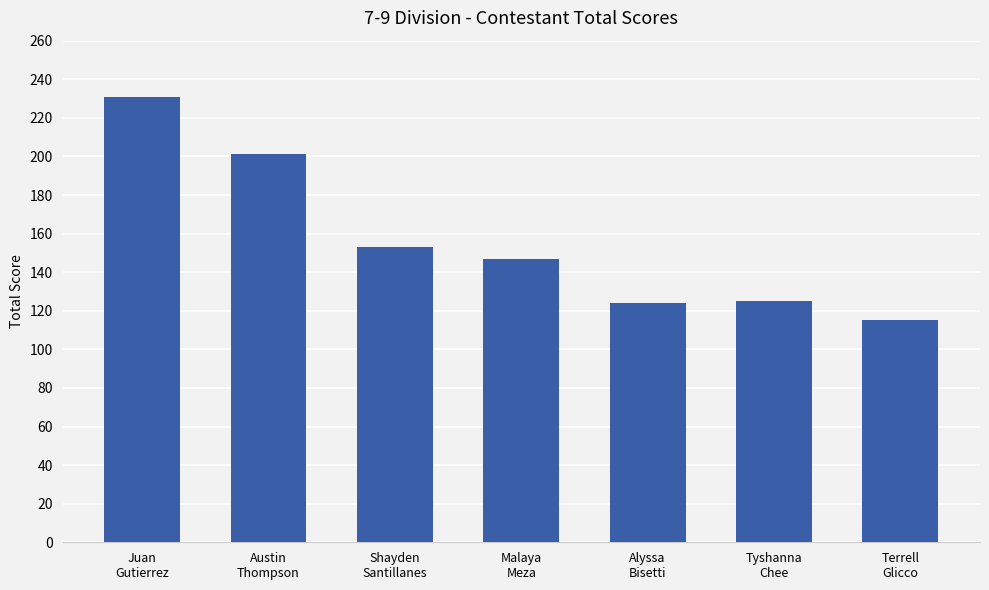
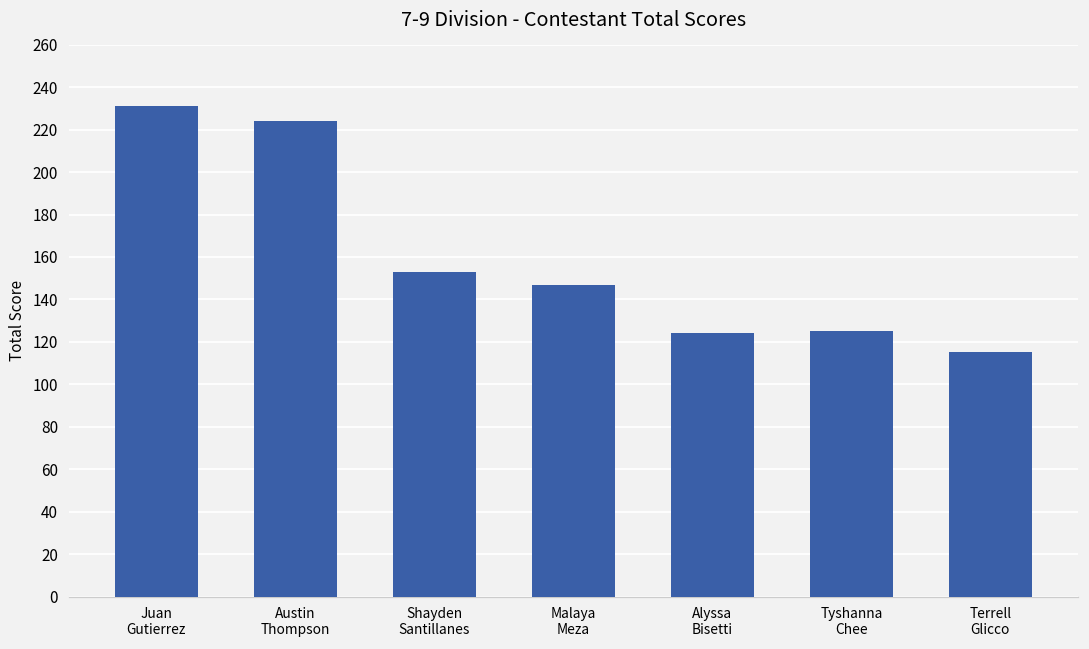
  {
    "Juan Gutierrez": 231,
-   "Austin Thompson": 201,
+   "Austin Thompson": 224,
    "Shayden Santillanes": 153,
    "Malaya Meza": 147,
    "Alyssa Bisetti": 124,
    "Tyshanna Chee": 125,
    "Terrell Glicco": 115
  }
